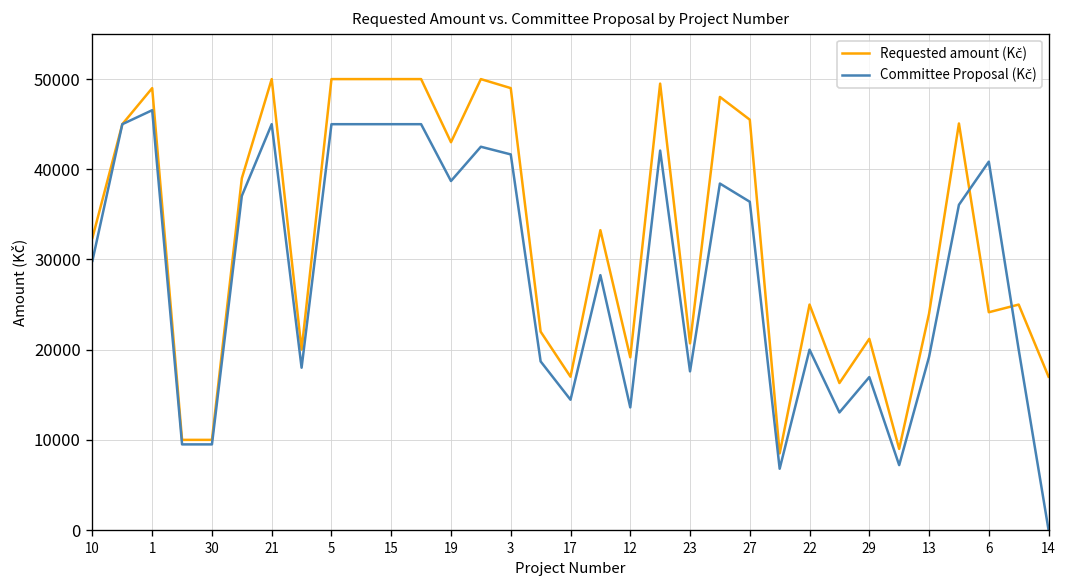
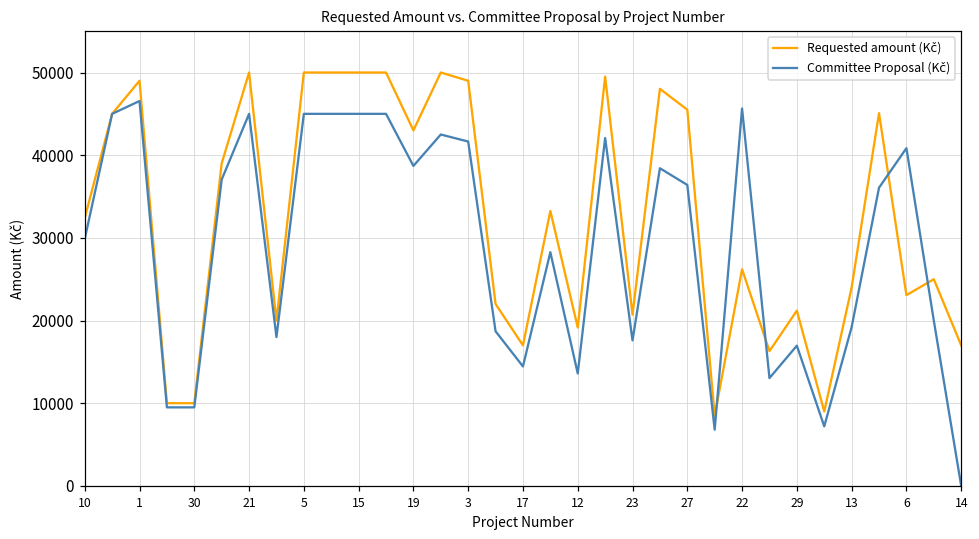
  {
    "Requested amount (Kč)": {
      "10": 32000,
      "30": 10000,
      "12": 19000,
-     "22": 25000,
-     "6": 24000,
+     "22": 26000,
+     "6": 23000,
      "14": 17000
    },
    "Committee Proposal (Kč)": {
      "10": 30000,
      "30": 10000,
      "12": 14000,
-     "22": 20000,
+     "22": 46000,
      "6": 41000,
      "14": 0
    }
  }
